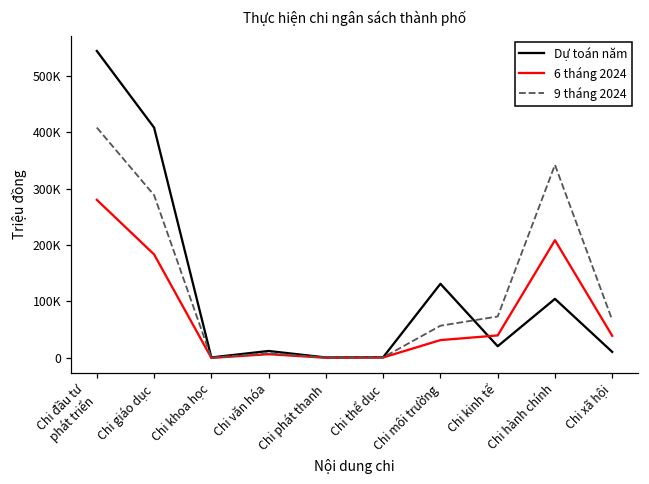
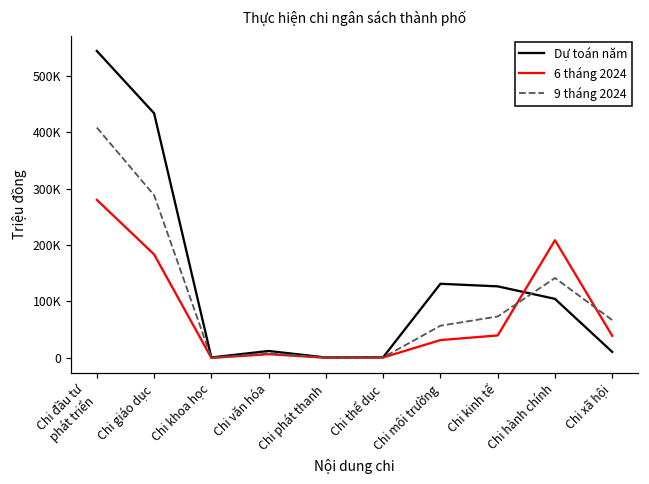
  {
    "Dự toán năm": {
      "Chi đầu tư phát triển": 540000,
-     "Chi giáo dục": 410000,
+     "Chi giáo dục": 430000,
      "Chi môi trường": 130000,
-     "Chi kinh tế": 20000,
+     "Chi kinh tế": 130000,
      "Chi hành chính": 100000,
      "Chi xã hội": 10000
    },
    "6 tháng 2024": {
      "Chi đầu tư phát triển": 280000,
      "Chi giáo dục": 180000,
      "Chi môi trường": 30000,
      "Chi kinh tế": 40000,
      "Chi hành chính": 210000,
      "Chi xã hội": 40000
    },
    "9 tháng 2024": {
      "Chi đầu tư phát triển": 410000,
      "Chi giáo dục": 290000,
      "Chi môi trường": 60000,
      "Chi kinh tế": 70000,
-     "Chi hành chính": 340000,
+     "Chi hành chính": 140000,
      "Chi xã hội": 70000
    }
  }
